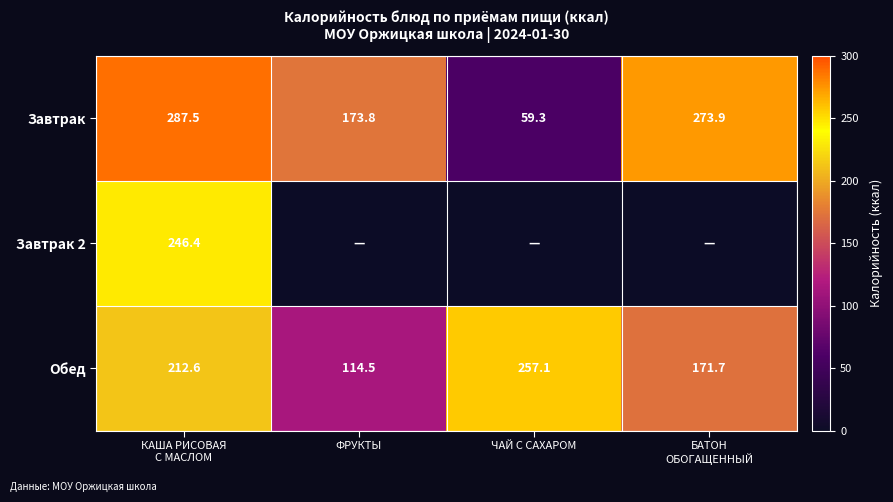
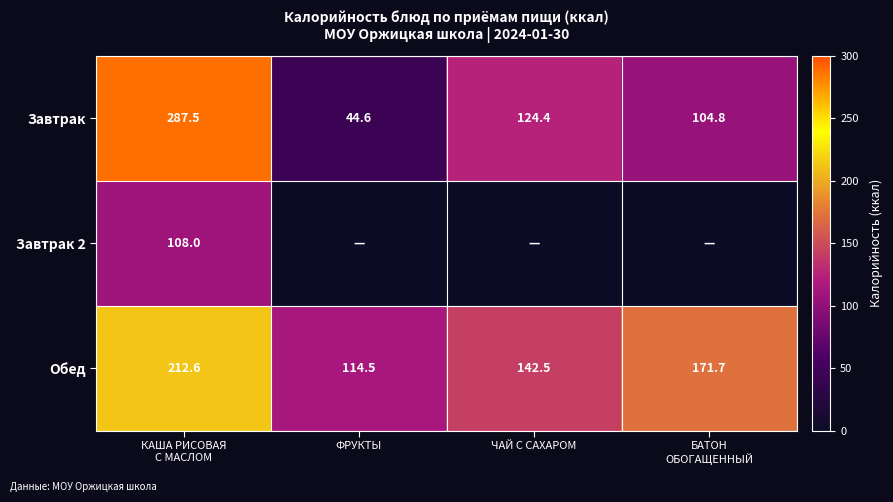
  {
    "Завтрак": {
-     "ФРУКТЫ": 173.8,
-     "ЧАЙ С САХАРОМ": 59.3,
-     "БАТОН ОБОГАЩЕННЫЙ": 273.9
+     "ФРУКТЫ": 44.6,
+     "ЧАЙ С САХАРОМ": 124.4,
+     "БАТОН ОБОГАЩЕННЫЙ": 104.8
    },
    "Завтрак 2": {
-     "КАША РИСОВАЯ С МАСЛОМ": 246.4
+     "КАША РИСОВАЯ С МАСЛОМ": 108.0
    },
    "Обед": {
-     "ЧАЙ С САХАРОМ": 257.1
+     "ЧАЙ С САХАРОМ": 142.5
    }
  }
